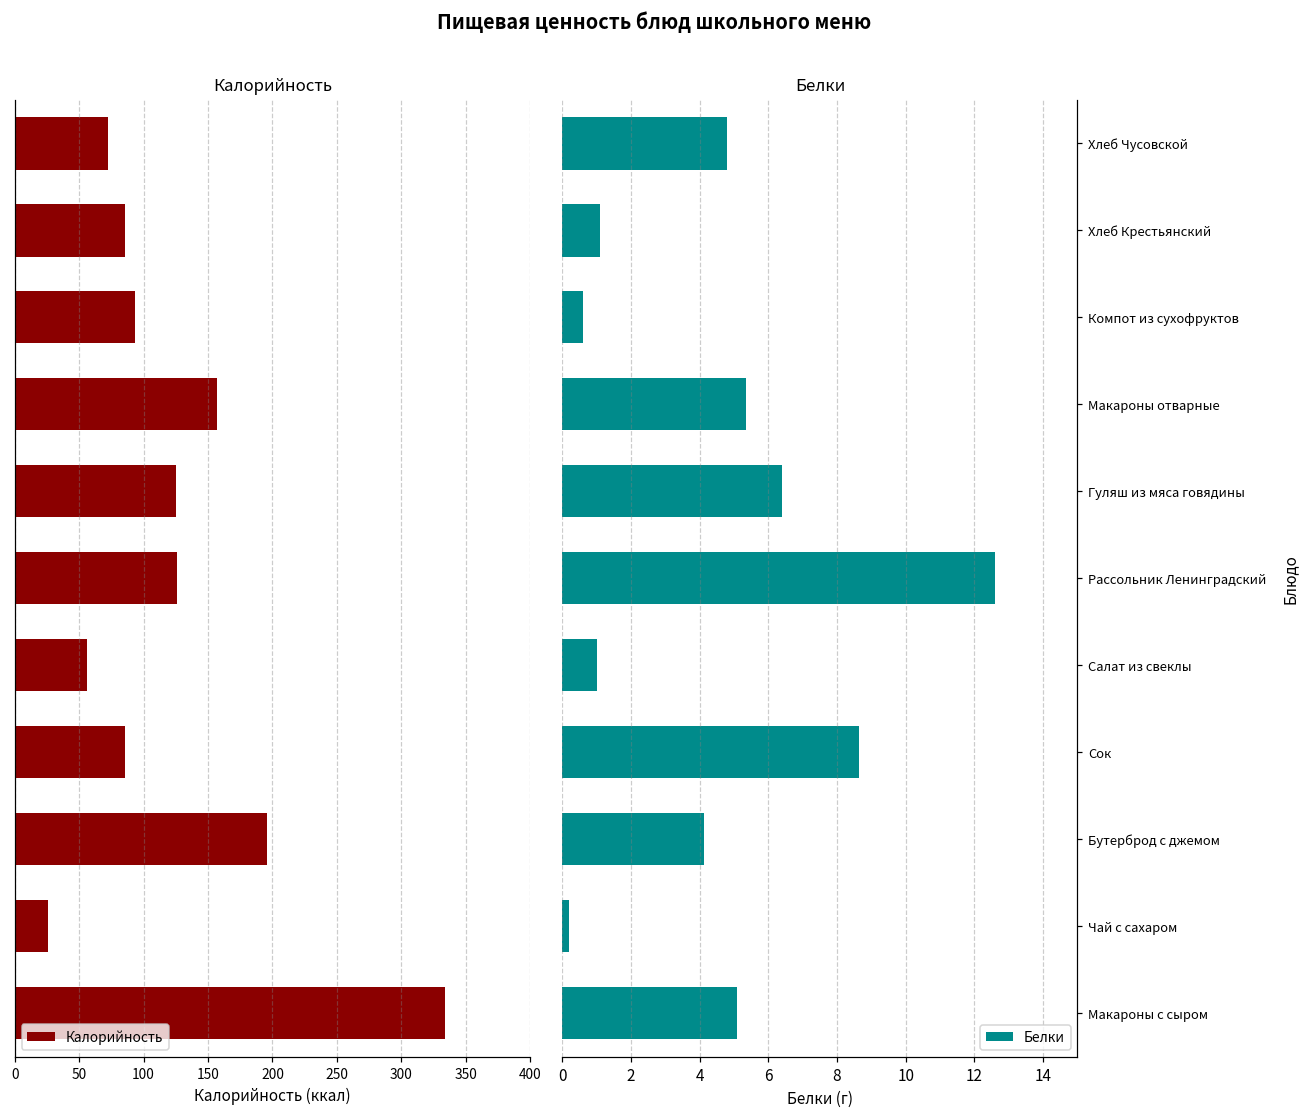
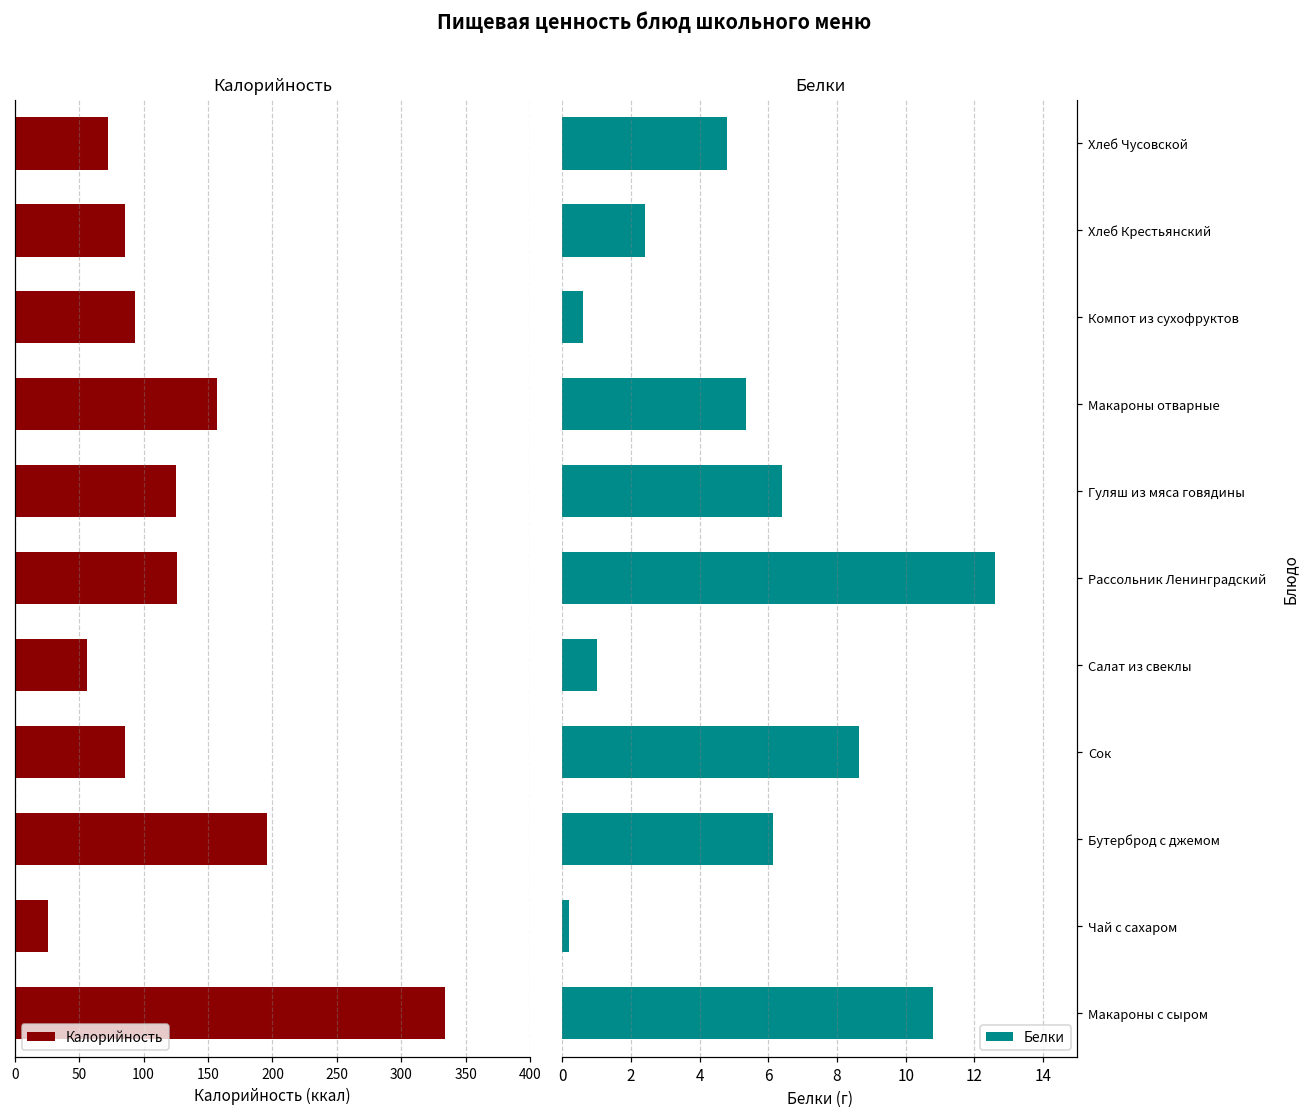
  {
    "Белки": {
      "Хлеб Чусовской": 4.8,
-     "Хлеб Крестьянский": 1.1,
+     "Хлеб Крестьянский": 2.4,
      "Компот из сухофруктов": 0.6,
      "Макароны отварные": 5.4,
      "Гуляш из мяса говядины": 6.4,
      "Рассольник Ленинградский": 12.6,
      "Салат из свеклы": 1.0,
      "Сок": 8.7,
-     "Бутерброд с джемом": 4.1,
+     "Бутерброд с джемом": 6.1,
      "Чай с сахаром": 0.2,
-     "Макароны с сыром": 5.1
+     "Макароны с сыром": 10.8
    }
  }
